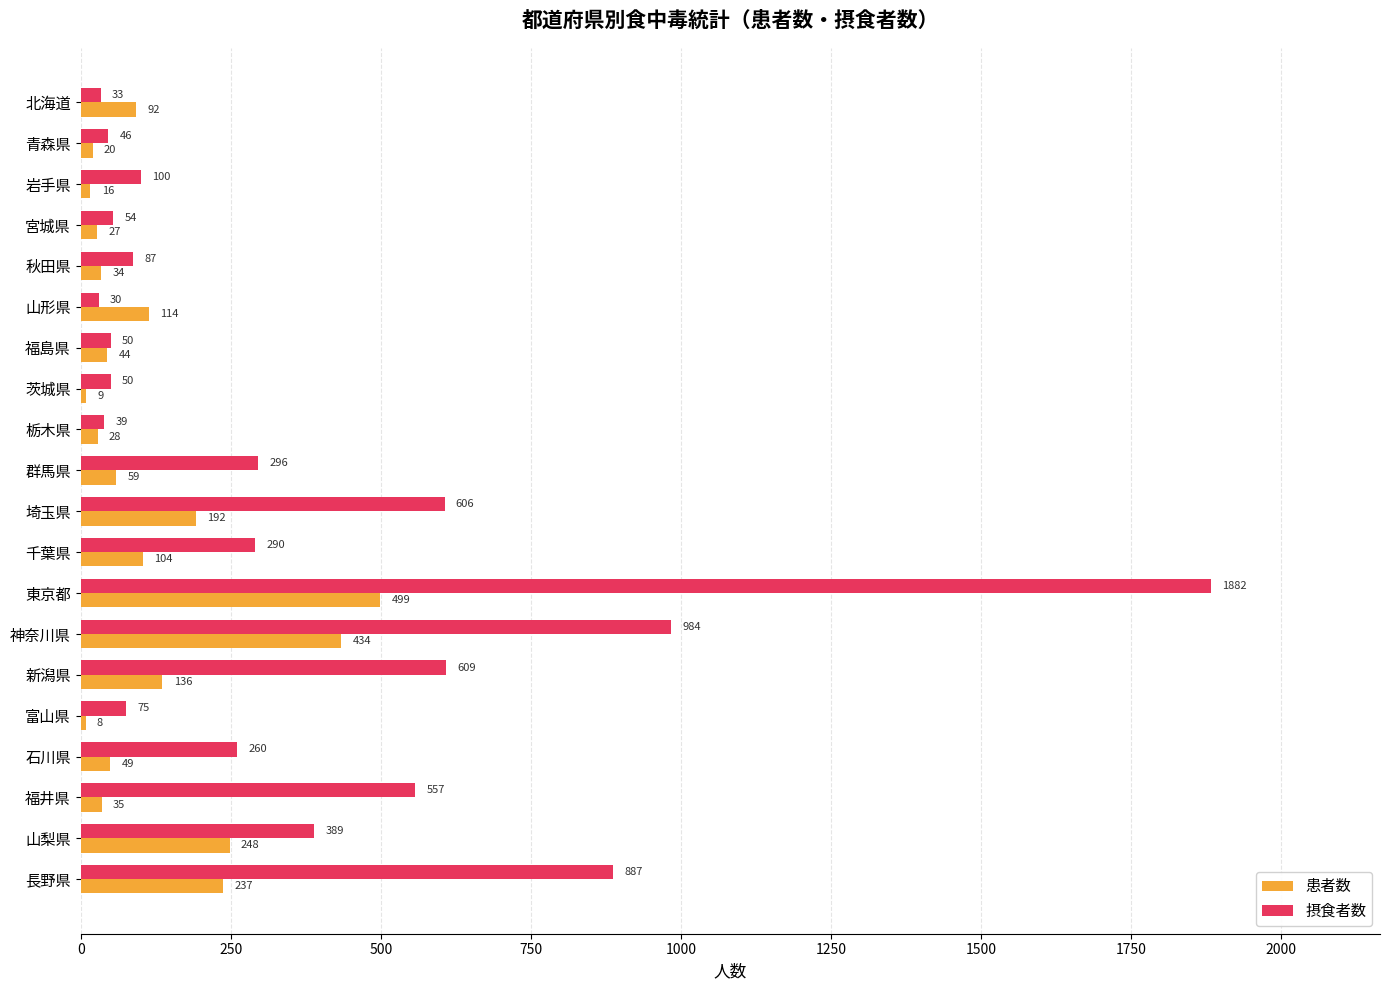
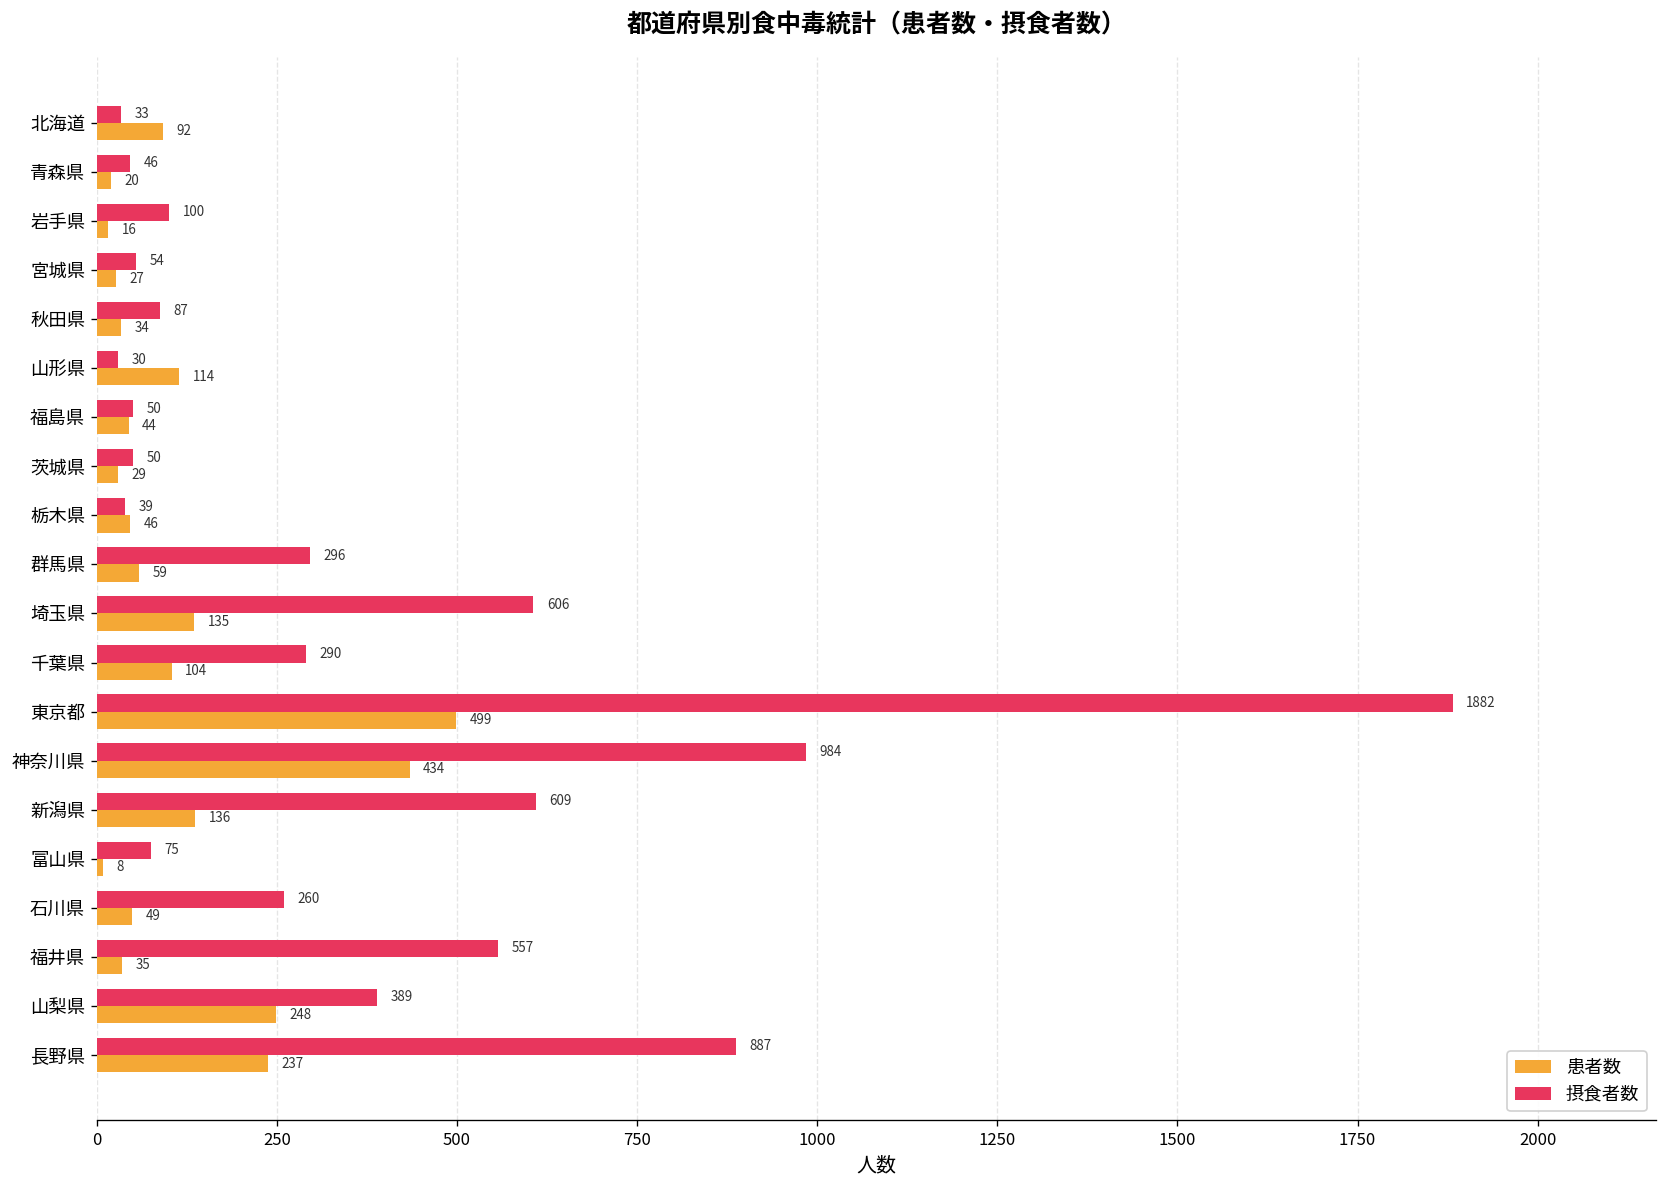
  {
    "患者数": {
      "北海道": 92,
      "青森県": 20,
      "岩手県": 16,
      "宮城県": 27,
      "秋田県": 34,
      "山形県": 114,
      "福島県": 44,
-     "茨城県": 9,
-     "栃木県": 28,
+     "茨城県": 29,
+     "栃木県": 46,
      "群馬県": 59,
-     "埼玉県": 192,
+     "埼玉県": 135,
      "千葉県": 104,
      "東京都": 499,
      "神奈川県": 434,
      "新潟県": 136,
      "富山県": 8,
      "石川県": 49,
      "福井県": 35,
      "山梨県": 248,
      "長野県": 237
    },
    "摂食者数": {
      "北海道": 33,
      "青森県": 46,
      "岩手県": 100,
      "宮城県": 54,
      "秋田県": 87,
      "山形県": 30,
      "福島県": 50,
      "茨城県": 50,
      "栃木県": 39,
      "群馬県": 296,
      "埼玉県": 606,
      "千葉県": 290,
      "東京都": 1882,
      "神奈川県": 984,
      "新潟県": 609,
      "富山県": 75,
      "石川県": 260,
      "福井県": 557,
      "山梨県": 389,
      "長野県": 887
    }
  }
